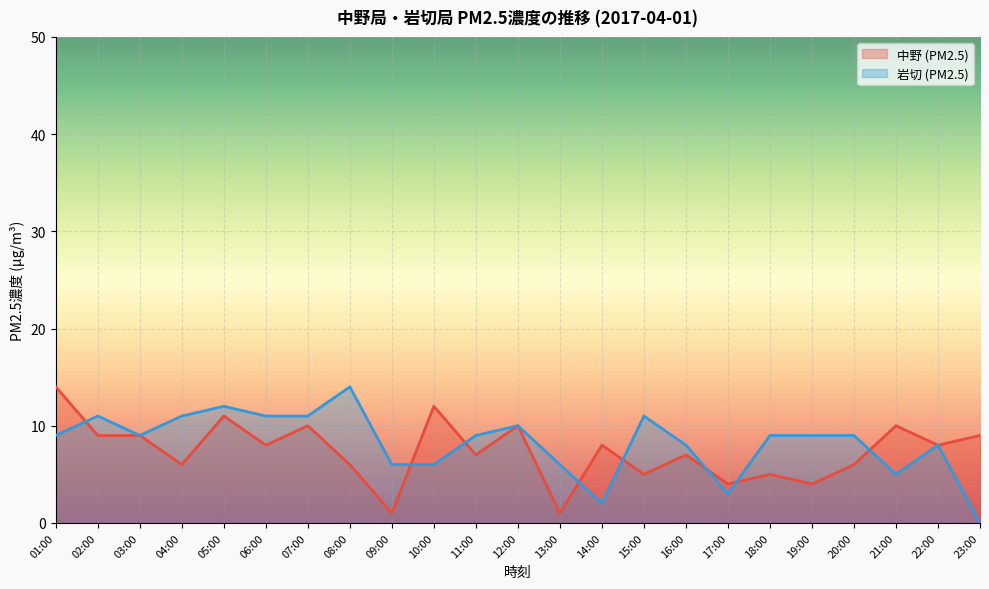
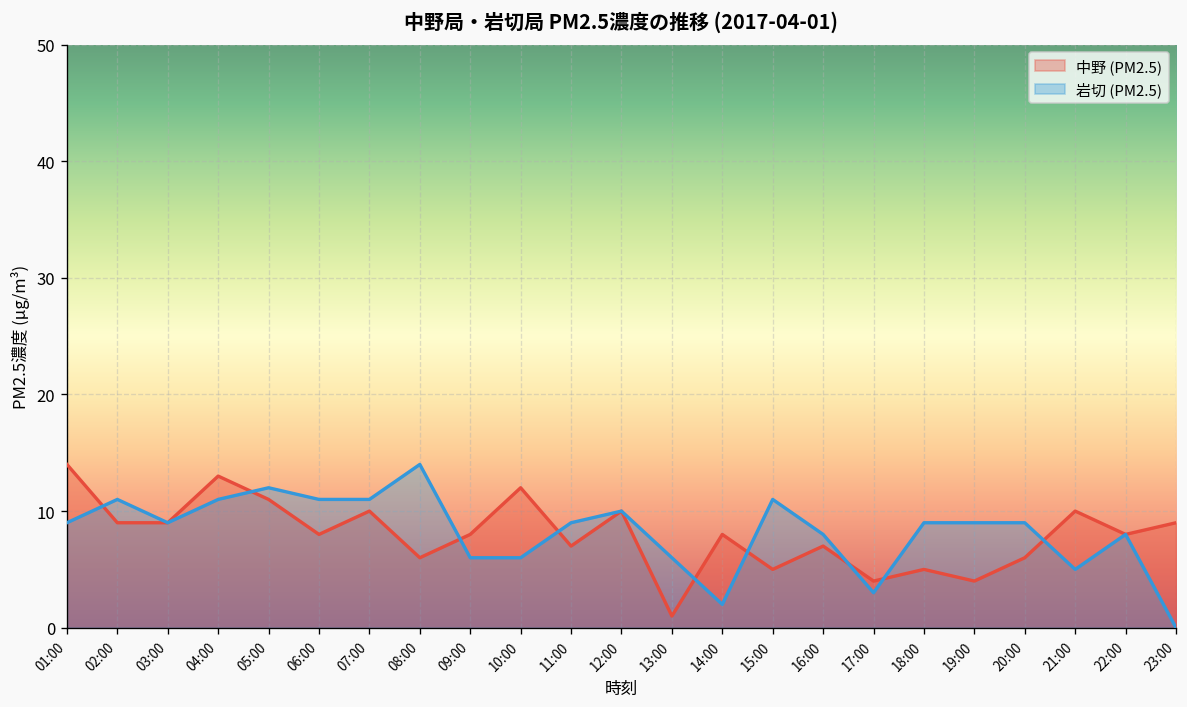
  {
    "中野 (PM2.5)": {
      "01:00": 14,
      "02:00": 9,
-     "04:00": 6,
+     "04:00": 13,
      "05:00": 11,
      "06:00": 8,
      "07:00": 10,
      "08:00": 6,
-     "09:00": 1,
+     "09:00": 8,
      "10:00": 12,
      "11:00": 7,
      "13:00": 1,
      "14:00": 8,
      "15:00": 5,
      "16:00": 7,
      "17:00": 4,
      "18:00": 5,
      "19:00": 4,
      "20:00": 6,
      "21:00": 10,
      "23:00": 9
    },
    "岩切 (PM2.5)": {
      "01:00": 9,
      "02:00": 11,
      "04:00": 11,
      "05:00": 12,
      "06:00": 11,
      "07:00": 11,
      "08:00": 14,
      "09:00": 6,
      "10:00": 6,
      "11:00": 9,
      "13:00": 6,
      "14:00": 2,
      "15:00": 11,
      "16:00": 8,
      "17:00": 3,
      "18:00": 9,
      "19:00": 9,
      "20:00": 9,
      "21:00": 5,
      "23:00": 0
    }
  }
